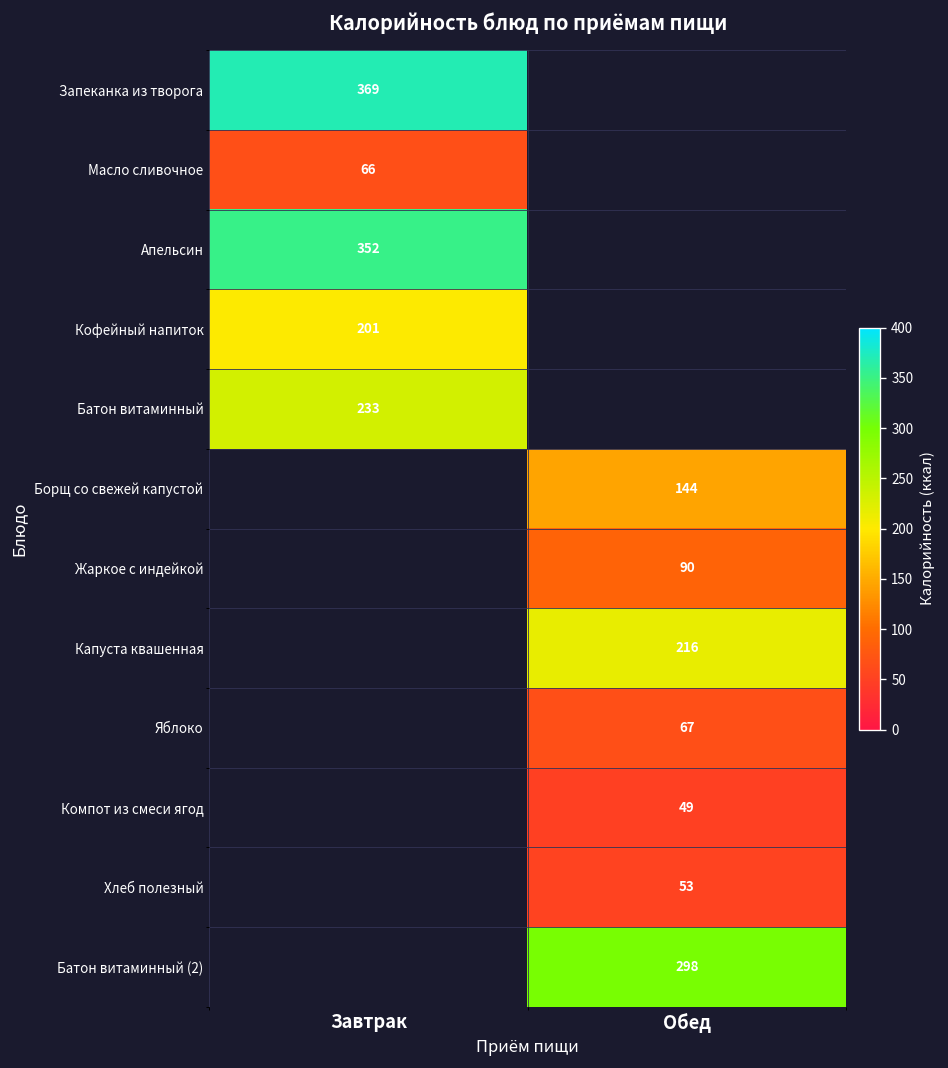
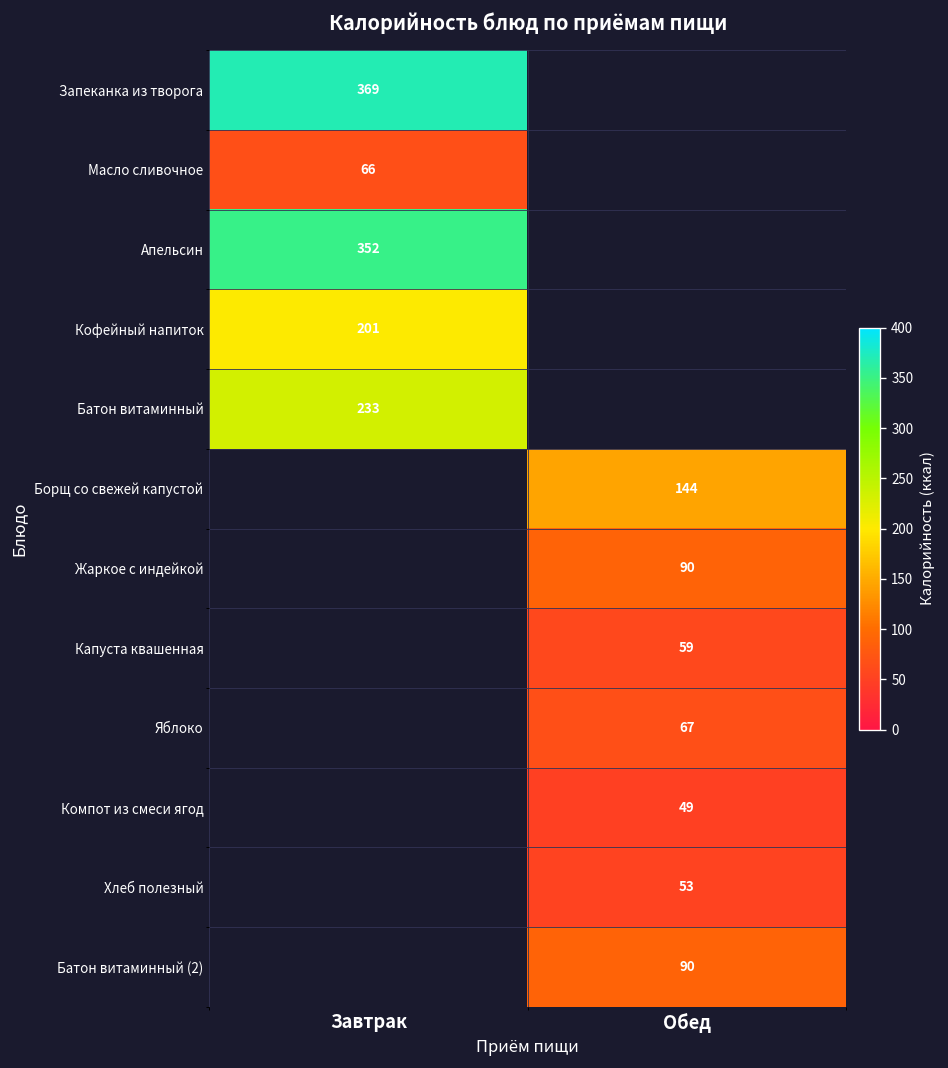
  {
    "Запеканка из творога": {
      "Завтрак": 369
    },
    "Масло сливочное": {
      "Завтрак": 66
    },
    "Апельсин": {
      "Завтрак": 352
    },
    "Кофейный напиток": {
      "Завтрак": 201
    },
    "Батон витаминный": {
      "Завтрак": 233
    },
    "Борщ со свежей капустой": {
      "Обед": 144
    },
    "Жаркое с индейкой": {
      "Обед": 90
    },
    "Капуста квашенная": {
-     "Обед": 216
+     "Обед": 59
    },
    "Яблоко": {
      "Обед": 67
    },
    "Компот из смеси ягод": {
      "Обед": 49
    },
    "Хлеб полезный": {
      "Обед": 53
    },
    "Батон витаминный (2)": {
-     "Обед": 298
+     "Обед": 90
    }
  }
